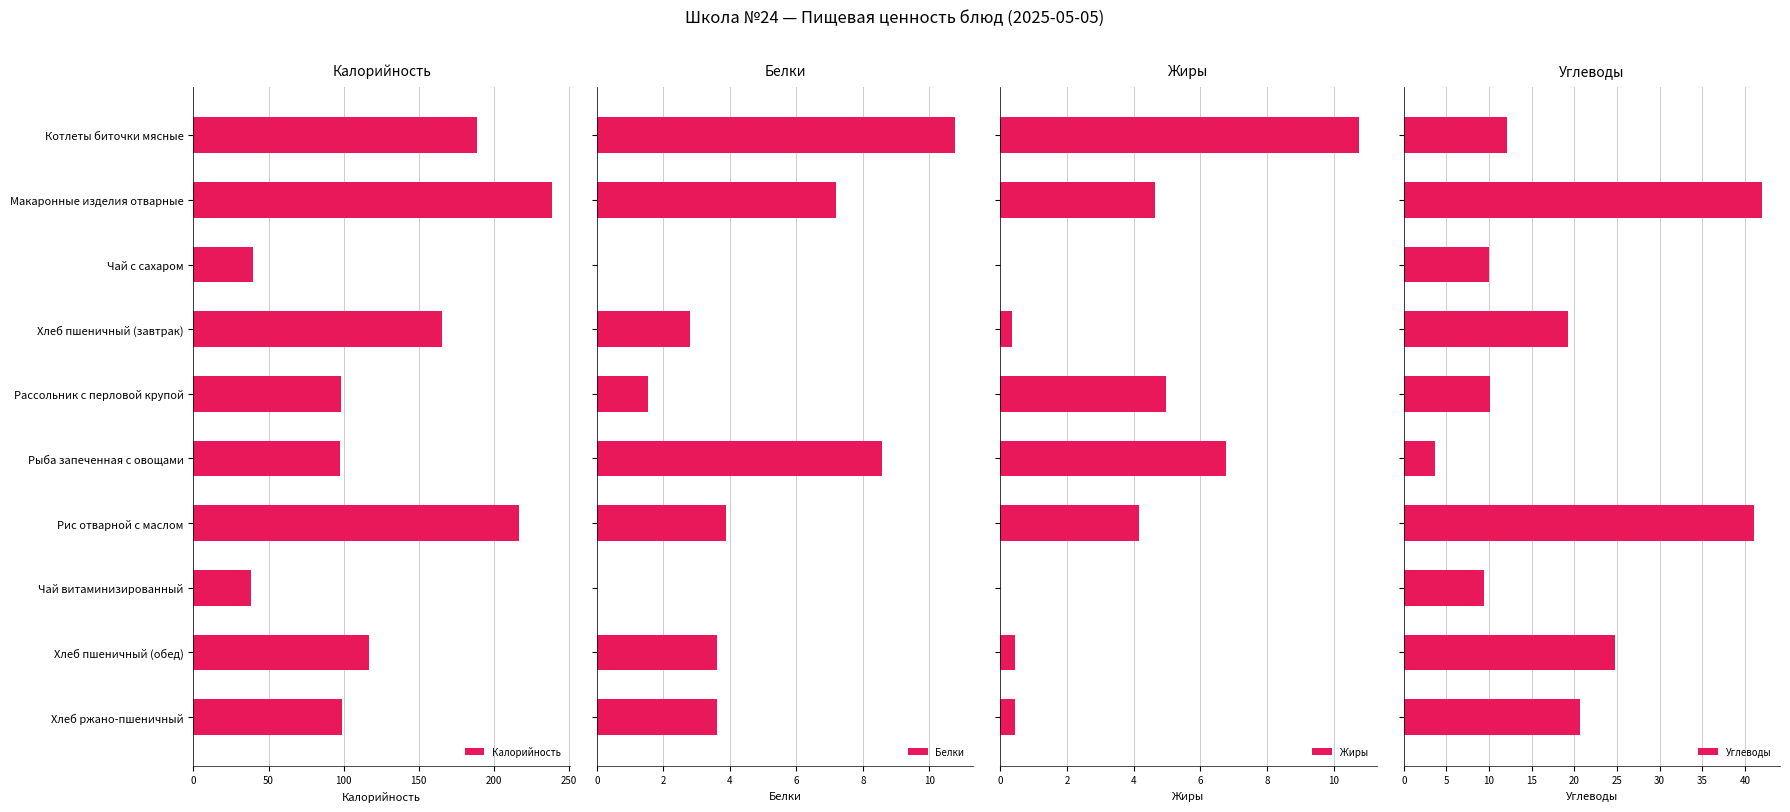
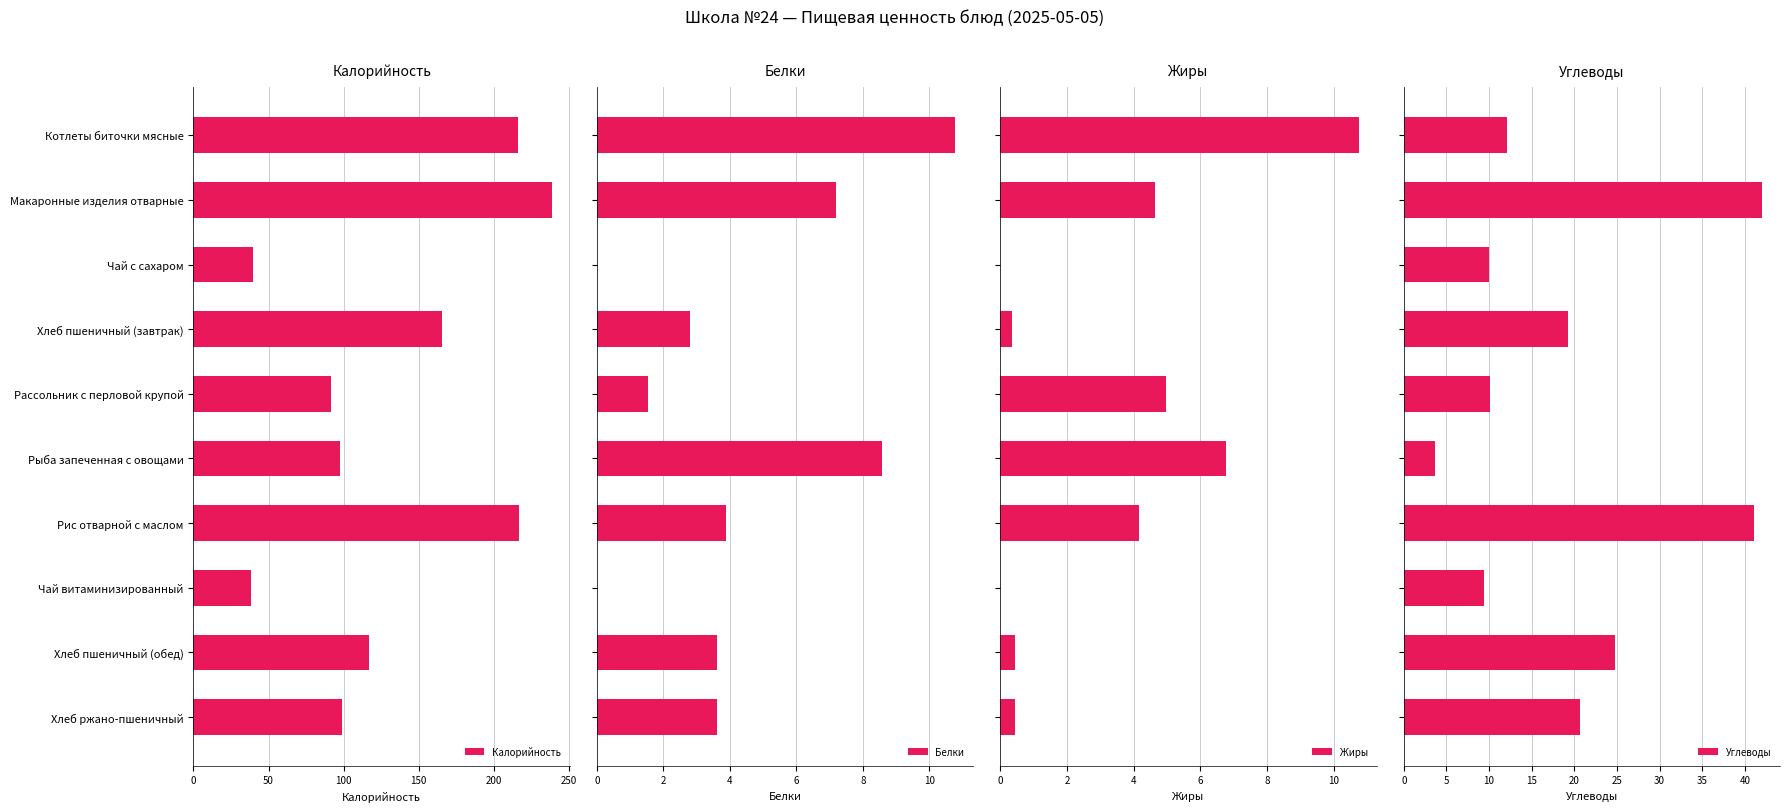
  {
    "Калорийность": {
-     "Котлеты биточки мясные": 189,
+     "Котлеты биточки мясные": 216,
      "Макаронные изделия отварные": 239,
      "Чай с сахаром": 40,
      "Хлеб пшеничный (завтрак)": 166,
-     "Рассольник с перловой крупой": 99,
+     "Рассольник с перловой крупой": 92,
      "Рыба запеченная с овощами": 98,
      "Рис отварной с маслом": 217,
      "Чай витаминизированный": 39,
      "Хлеб пшеничный (обед)": 117,
      "Хлеб ржано-пшеничный": 99
    }
  }
